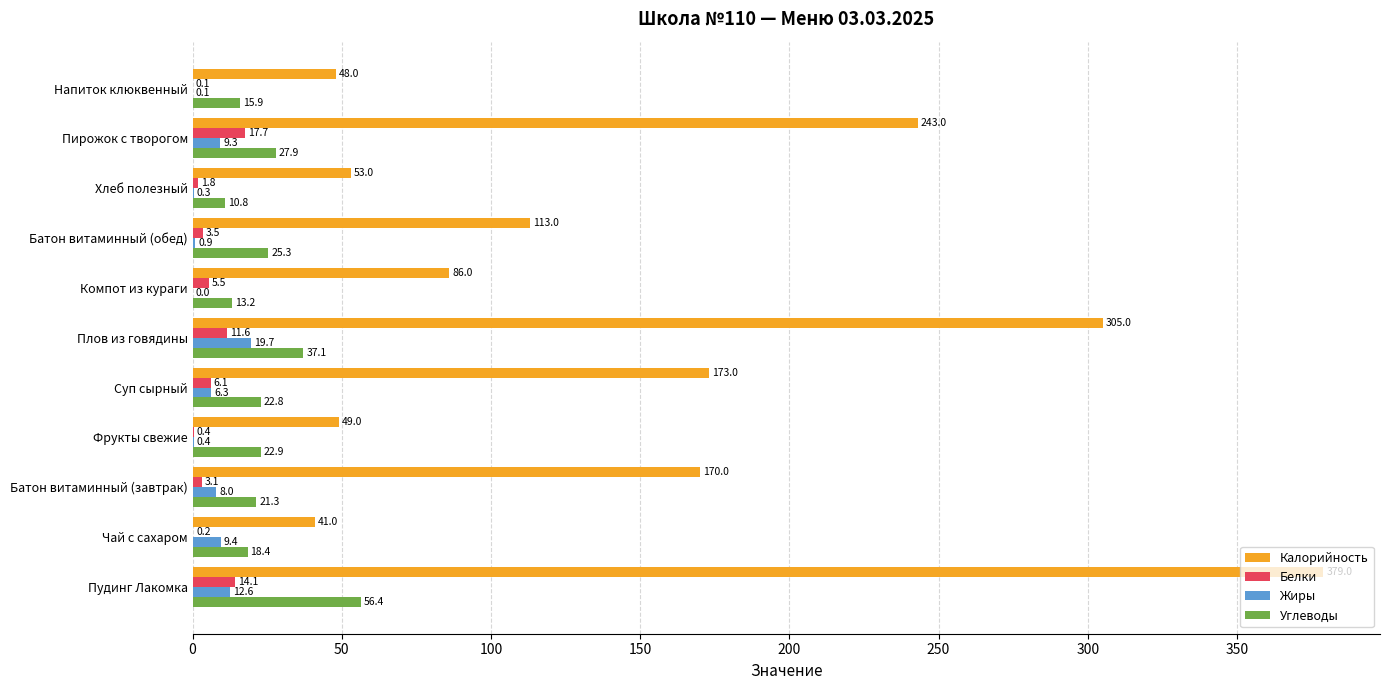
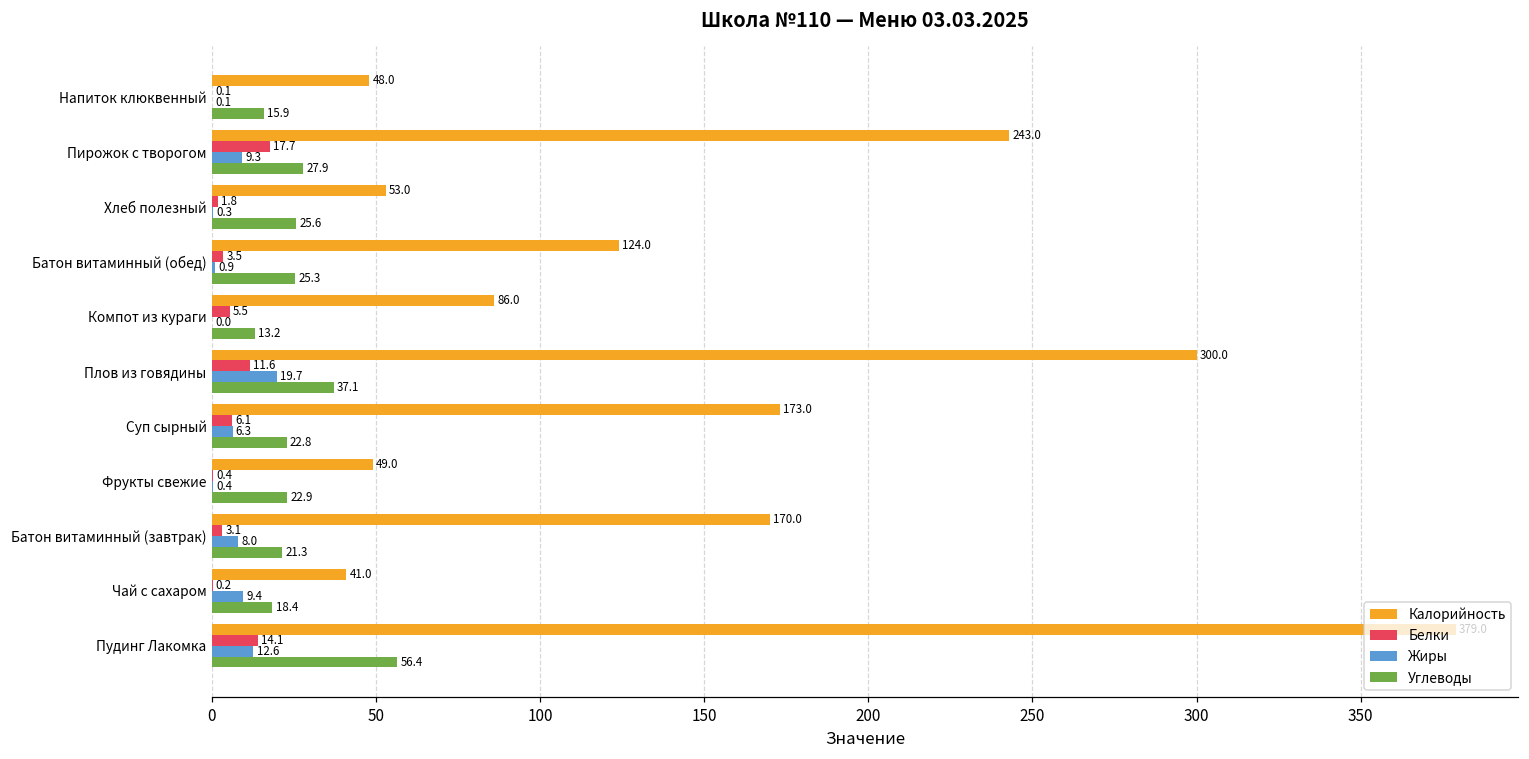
  {
    "Калорийность": {
      "Напиток клюквенный": 48.0,
      "Пирожок с творогом": 243.0,
      "Хлеб полезный": 53.0,
-     "Батон витаминный (обед)": 113.0,
+     "Батон витаминный (обед)": 124.0,
      "Компот из кураги": 86.0,
-     "Плов из говядины": 305.0,
+     "Плов из говядины": 300.0,
      "Суп сырный": 173.0,
      "Фрукты свежие": 49.0,
      "Батон витаминный (завтрак)": 170.0,
      "Чай с сахаром": 41.0
    },
    "Белки": {
      "Напиток клюквенный": 0.1,
      "Пирожок с творогом": 17.7,
      "Хлеб полезный": 1.8,
      "Батон витаминный (обед)": 3.5,
      "Компот из кураги": 5.5,
      "Плов из говядины": 11.6,
      "Суп сырный": 6.1,
      "Фрукты свежие": 0.4,
      "Батон витаминный (завтрак)": 3.1,
      "Чай с сахаром": 0.2,
      "Пудинг Лакомка": 14.1
    },
    "Жиры": {
      "Напиток клюквенный": 0.1,
      "Пирожок с творогом": 9.3,
      "Хлеб полезный": 0.3,
      "Батон витаминный (обед)": 0.9,
      "Компот из кураги": 0.0,
      "Плов из говядины": 19.7,
      "Суп сырный": 6.3,
      "Фрукты свежие": 0.4,
      "Батон витаминный (завтрак)": 8.0,
      "Чай с сахаром": 9.4,
      "Пудинг Лакомка": 12.6
    },
    "Углеводы": {
      "Напиток клюквенный": 15.9,
      "Пирожок с творогом": 27.9,
-     "Хлеб полезный": 10.8,
+     "Хлеб полезный": 25.6,
      "Батон витаминный (обед)": 25.3,
      "Компот из кураги": 13.2,
      "Плов из говядины": 37.1,
      "Суп сырный": 22.8,
      "Фрукты свежие": 22.9,
      "Батон витаминный (завтрак)": 21.3,
      "Чай с сахаром": 18.4,
      "Пудинг Лакомка": 56.4
    }
  }
